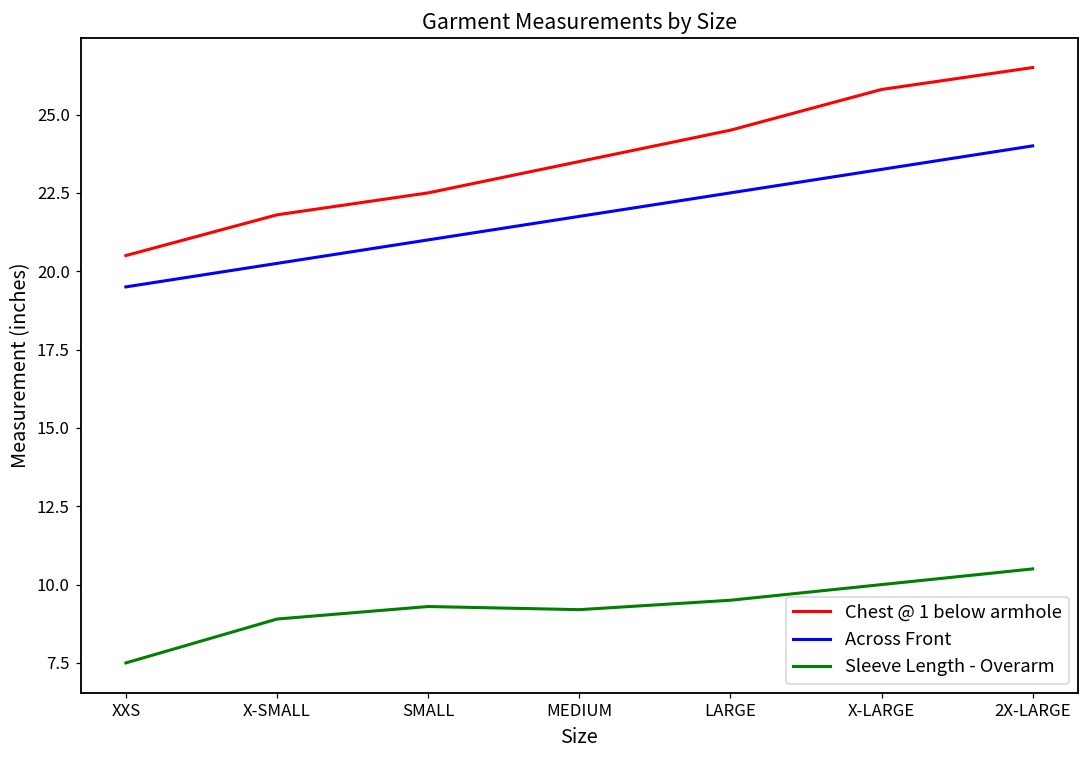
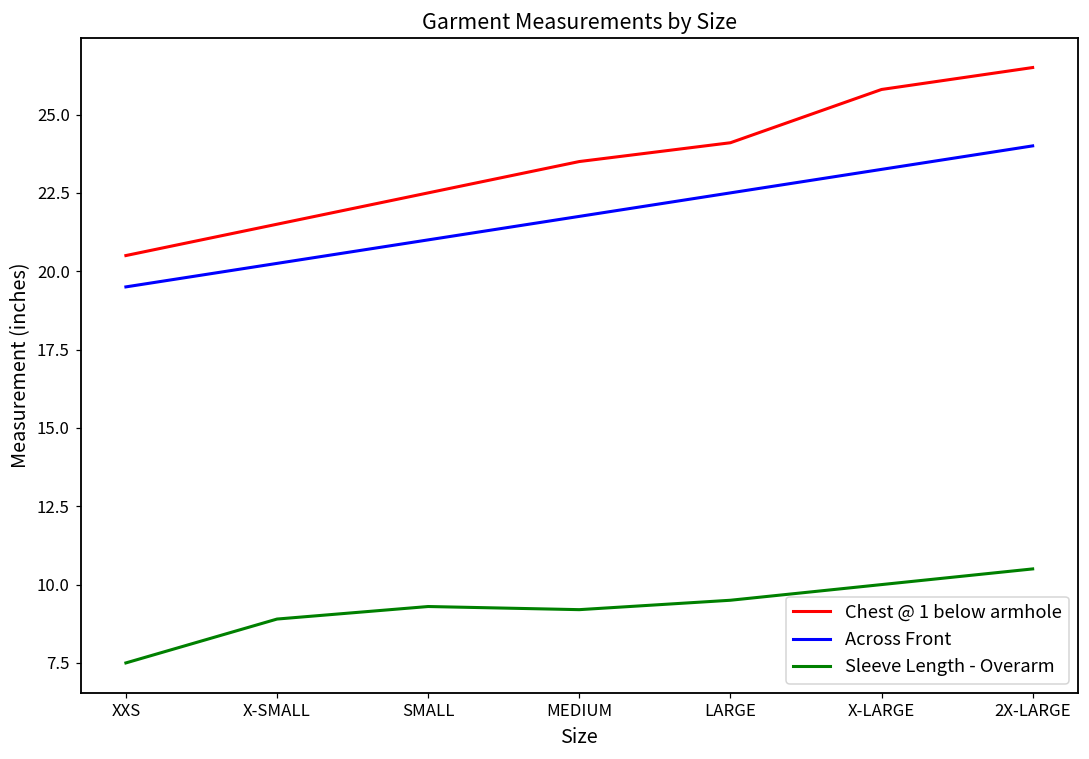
  {
    "Chest @ 1 below armhole": {
      "XXS": 20.5,
-     "X-SMALL": 21.8,
+     "X-SMALL": 21.5,
      "SMALL": 22.5,
      "MEDIUM": 23.5,
-     "LARGE": 24.5,
+     "LARGE": 24.1,
      "X-LARGE": 25.8,
      "2X-LARGE": 26.5
    },
    "Across Front": {
      "XXS": 19.5,
      "X-SMALL": 20.3,
      "SMALL": 21.0,
      "MEDIUM": 21.8,
      "LARGE": 22.5,
      "X-LARGE": 23.3,
      "2X-LARGE": 24.0
    },
    "Sleeve Length - Overarm": {
      "XXS": 7.5,
      "X-SMALL": 8.9,
      "SMALL": 9.3,
      "MEDIUM": 9.2,
      "LARGE": 9.5,
      "X-LARGE": 10.0,
      "2X-LARGE": 10.5
    }
  }
